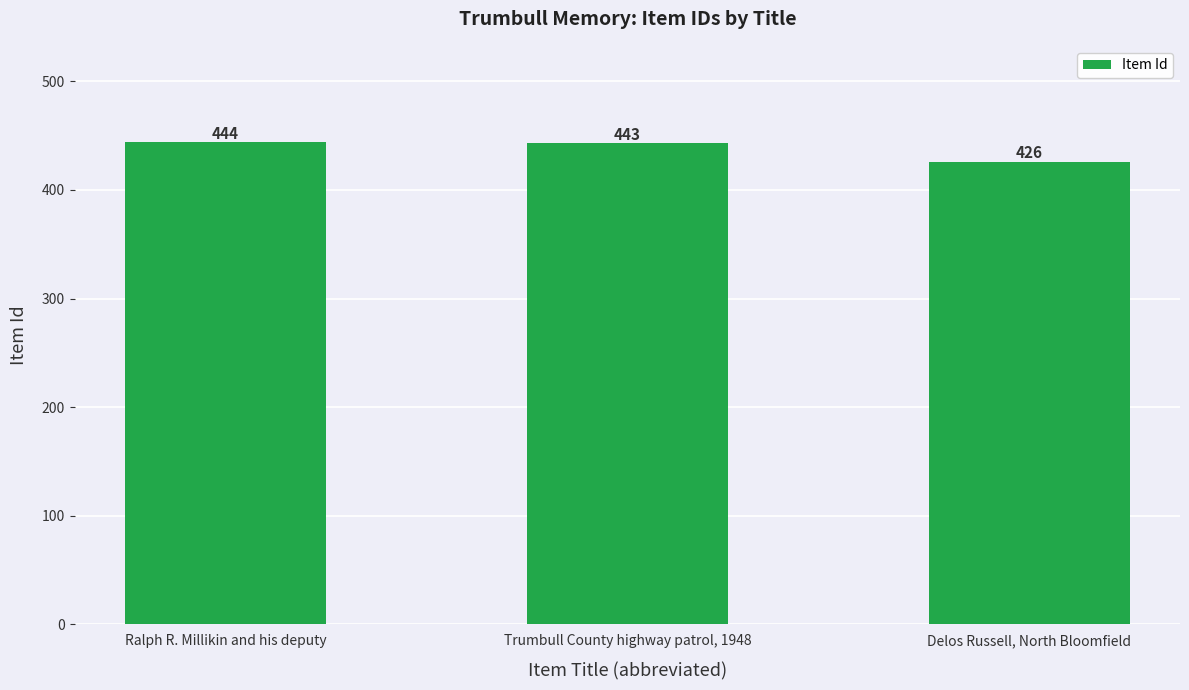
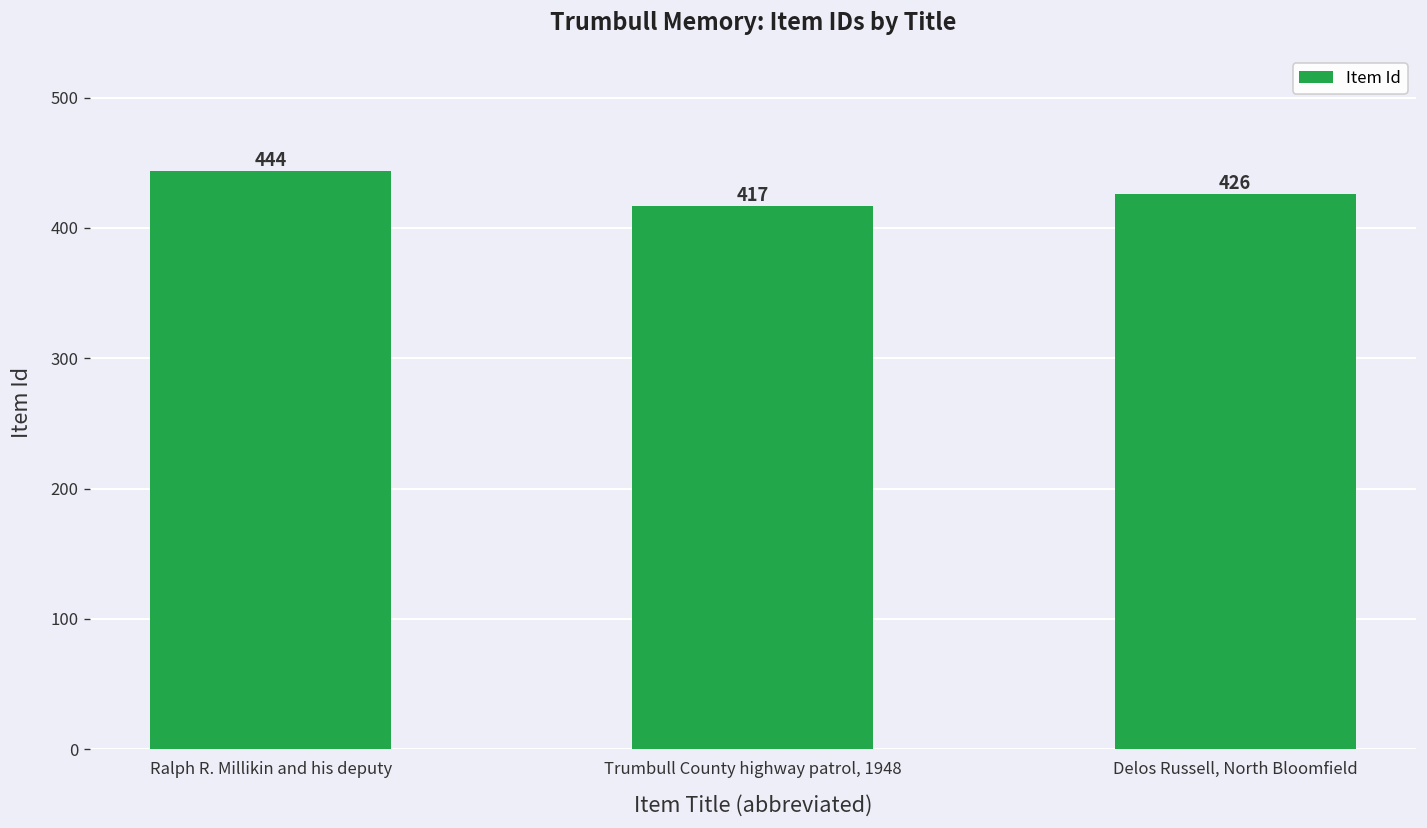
  {
    "Ralph R. Millikin and his deputy": 444,
-   "Trumbull County highway patrol, 1948": 443,
+   "Trumbull County highway patrol, 1948": 417,
    "Delos Russell, North Bloomfield": 426
  }
